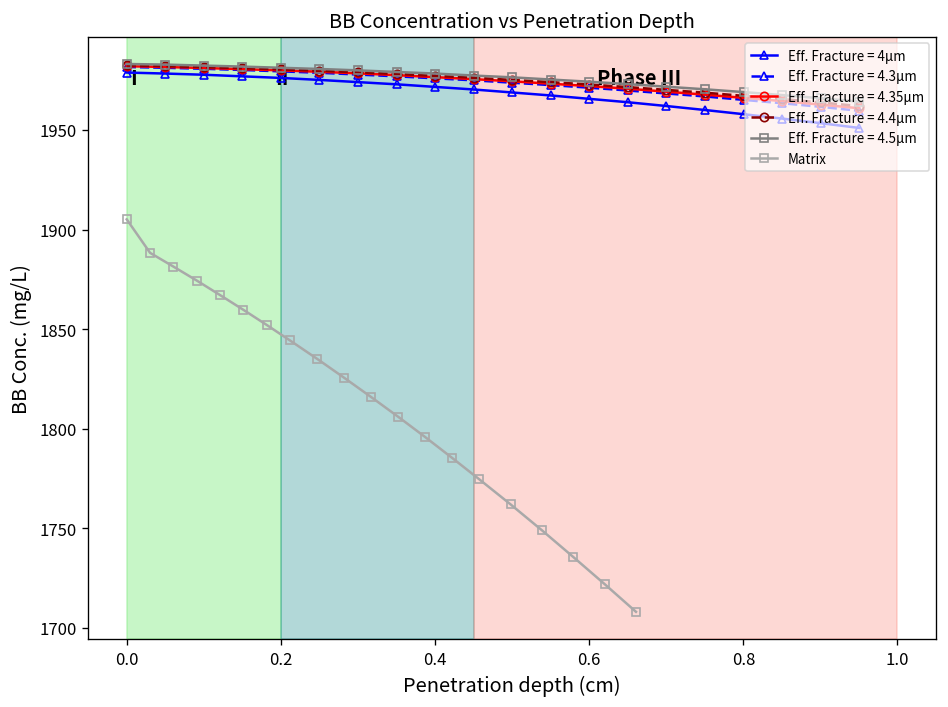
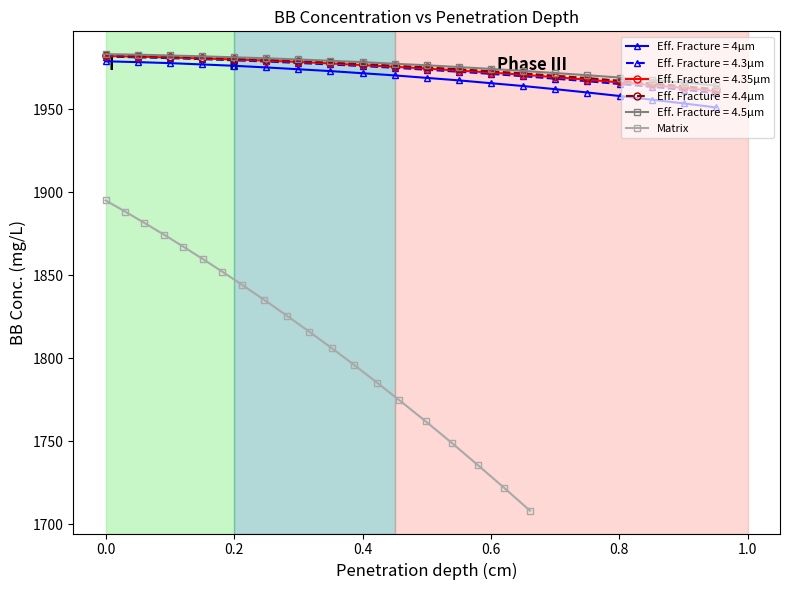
  {
    "Eff. Fracture = 4.5μm": {
      "0.8": 1969
    },
    "Matrix": {
-     "0.0": 1905
+     "0.0": 1895
    }
  }
